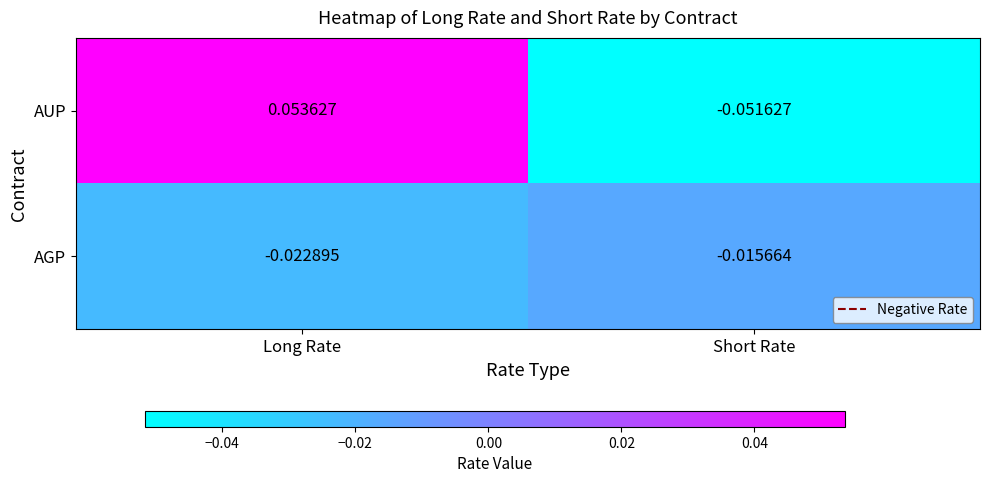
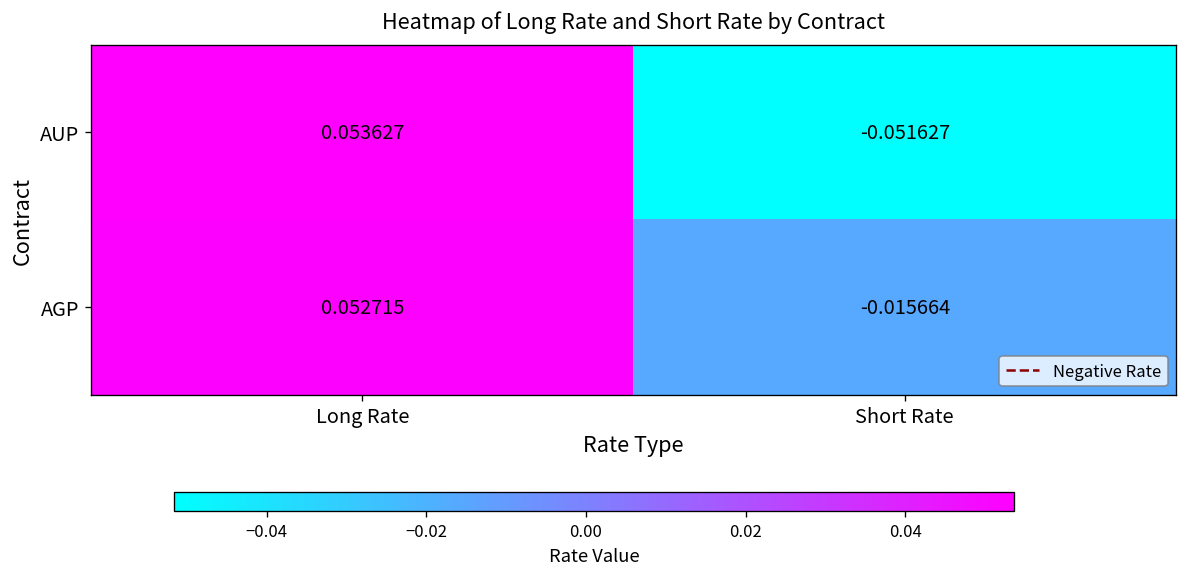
  {
    "AUP": {
      "Long Rate": 0.053627,
      "Short Rate": -0.051627
    },
    "AGP": {
-     "Long Rate": -0.022895,
+     "Long Rate": 0.052715,
      "Short Rate": -0.015664
    }
  }
